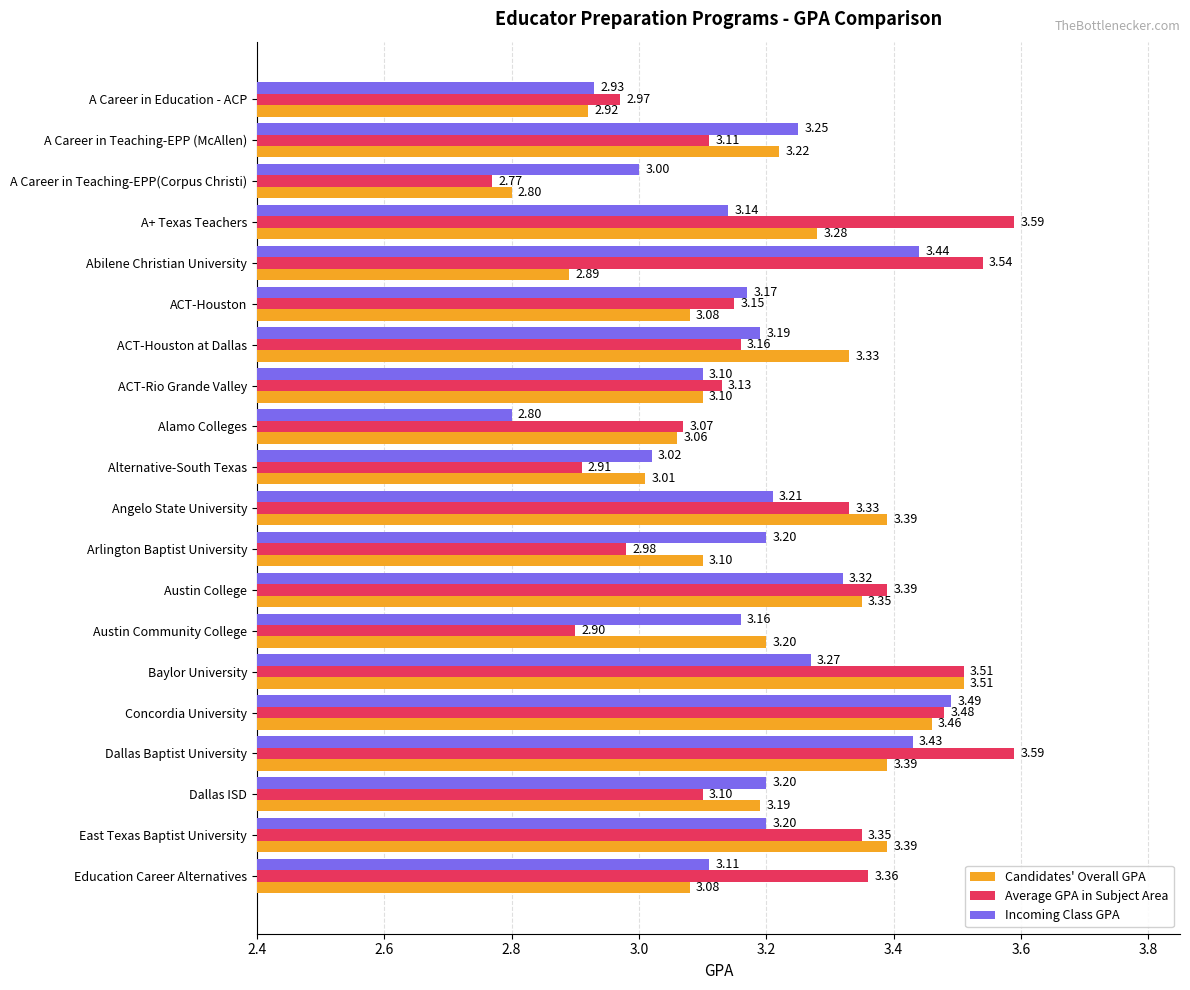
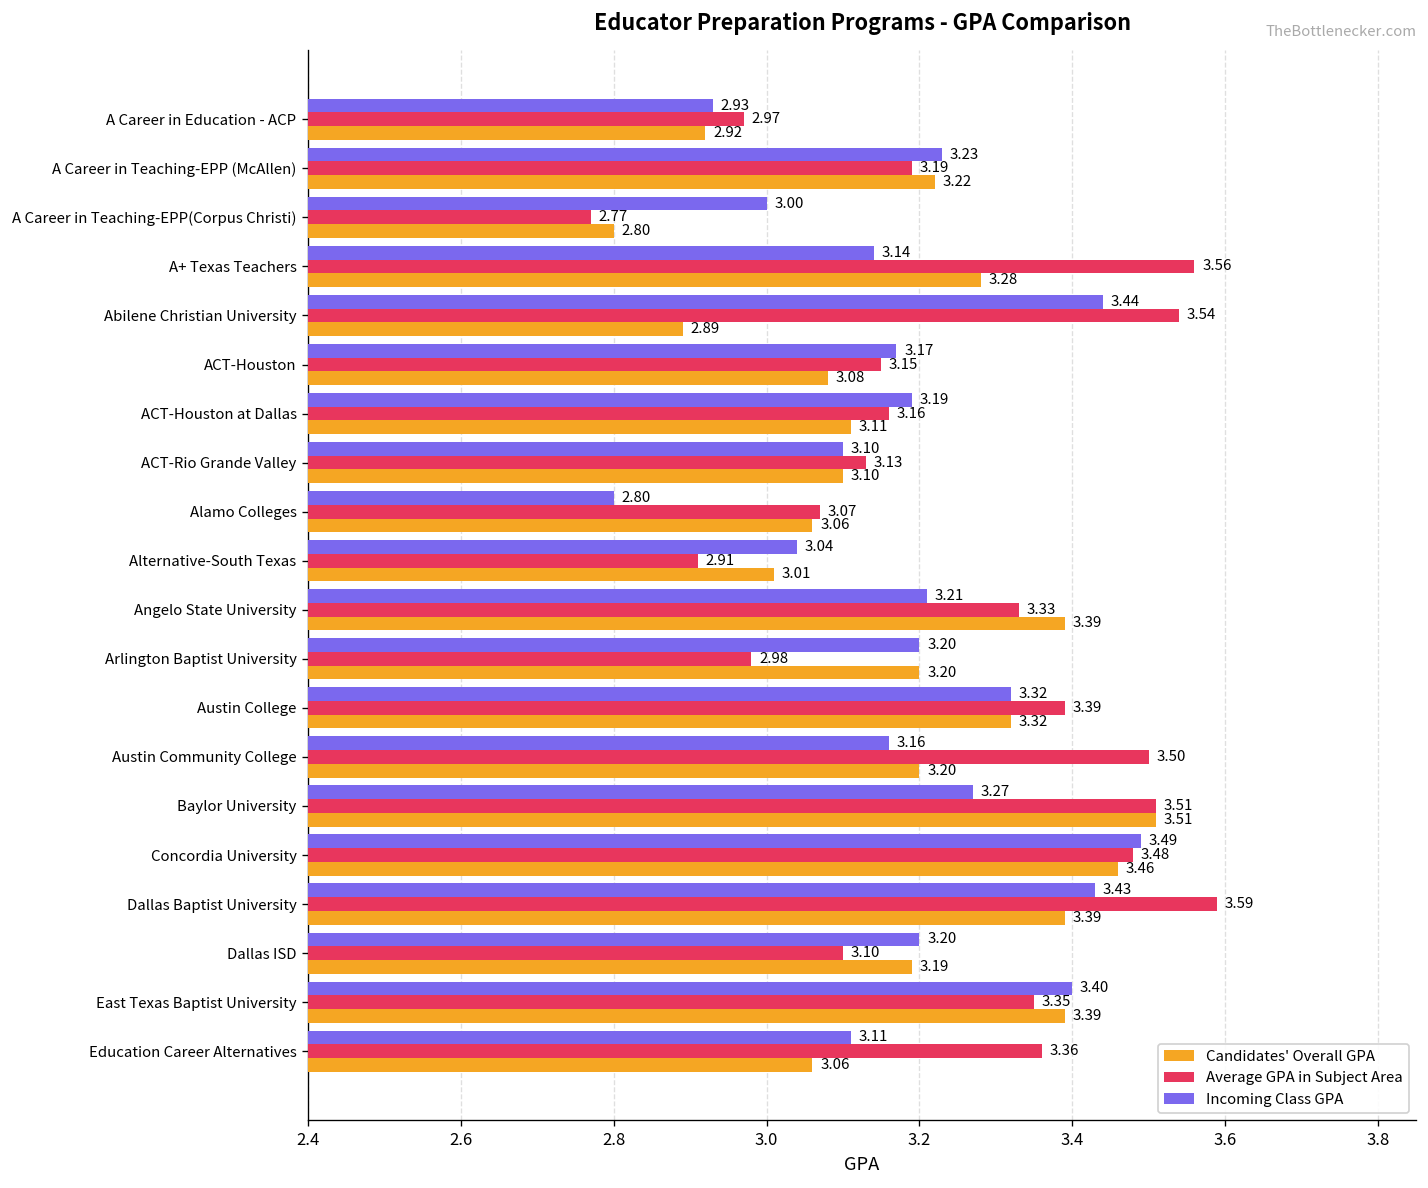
  {
    "Candidates' Overall GPA": {
      "A Career in Education - ACP": 2.92,
      "A Career in Teaching-EPP (McAllen)": 3.22,
      "A Career in Teaching-EPP(Corpus Christi)": 2.80,
      "A+ Texas Teachers": 3.28,
      "Abilene Christian University": 2.89,
      "ACT-Houston": 3.08,
-     "ACT-Houston at Dallas": 3.33,
+     "ACT-Houston at Dallas": 3.11,
      "ACT-Rio Grande Valley": 3.10,
      "Alamo Colleges": 3.06,
      "Alternative-South Texas": 3.01,
      "Angelo State University": 3.39,
-     "Arlington Baptist University": 3.10,
-     "Austin College": 3.35,
+     "Arlington Baptist University": 3.20,
+     "Austin College": 3.32,
      "Austin Community College": 3.20,
      "Baylor University": 3.51,
      "Concordia University": 3.46,
      "Dallas Baptist University": 3.39,
      "Dallas ISD": 3.19,
      "East Texas Baptist University": 3.39,
-     "Education Career Alternatives": 3.08
+     "Education Career Alternatives": 3.06
    },
    "Average GPA in Subject Area": {
      "A Career in Education - ACP": 2.97,
-     "A Career in Teaching-EPP (McAllen)": 3.11,
+     "A Career in Teaching-EPP (McAllen)": 3.19,
      "A Career in Teaching-EPP(Corpus Christi)": 2.77,
-     "A+ Texas Teachers": 3.59,
+     "A+ Texas Teachers": 3.56,
      "Abilene Christian University": 3.54,
      "ACT-Houston": 3.15,
      "ACT-Houston at Dallas": 3.16,
      "ACT-Rio Grande Valley": 3.13,
      "Alamo Colleges": 3.07,
      "Alternative-South Texas": 2.91,
      "Angelo State University": 3.33,
      "Arlington Baptist University": 2.98,
      "Austin College": 3.39,
-     "Austin Community College": 2.90,
+     "Austin Community College": 3.50,
      "Baylor University": 3.51,
      "Concordia University": 3.48,
      "Dallas Baptist University": 3.59,
      "Dallas ISD": 3.10,
      "East Texas Baptist University": 3.35,
      "Education Career Alternatives": 3.36
    },
    "Incoming Class GPA": {
      "A Career in Education - ACP": 2.93,
-     "A Career in Teaching-EPP (McAllen)": 3.25,
+     "A Career in Teaching-EPP (McAllen)": 3.23,
      "A Career in Teaching-EPP(Corpus Christi)": 3.00,
      "A+ Texas Teachers": 3.14,
      "Abilene Christian University": 3.44,
      "ACT-Houston": 3.17,
      "ACT-Houston at Dallas": 3.19,
      "ACT-Rio Grande Valley": 3.10,
      "Alamo Colleges": 2.80,
-     "Alternative-South Texas": 3.02,
+     "Alternative-South Texas": 3.04,
      "Angelo State University": 3.21,
      "Arlington Baptist University": 3.20,
      "Austin College": 3.32,
      "Austin Community College": 3.16,
      "Baylor University": 3.27,
      "Concordia University": 3.49,
      "Dallas Baptist University": 3.43,
      "Dallas ISD": 3.20,
-     "East Texas Baptist University": 3.20,
+     "East Texas Baptist University": 3.40,
      "Education Career Alternatives": 3.11
    }
  }
